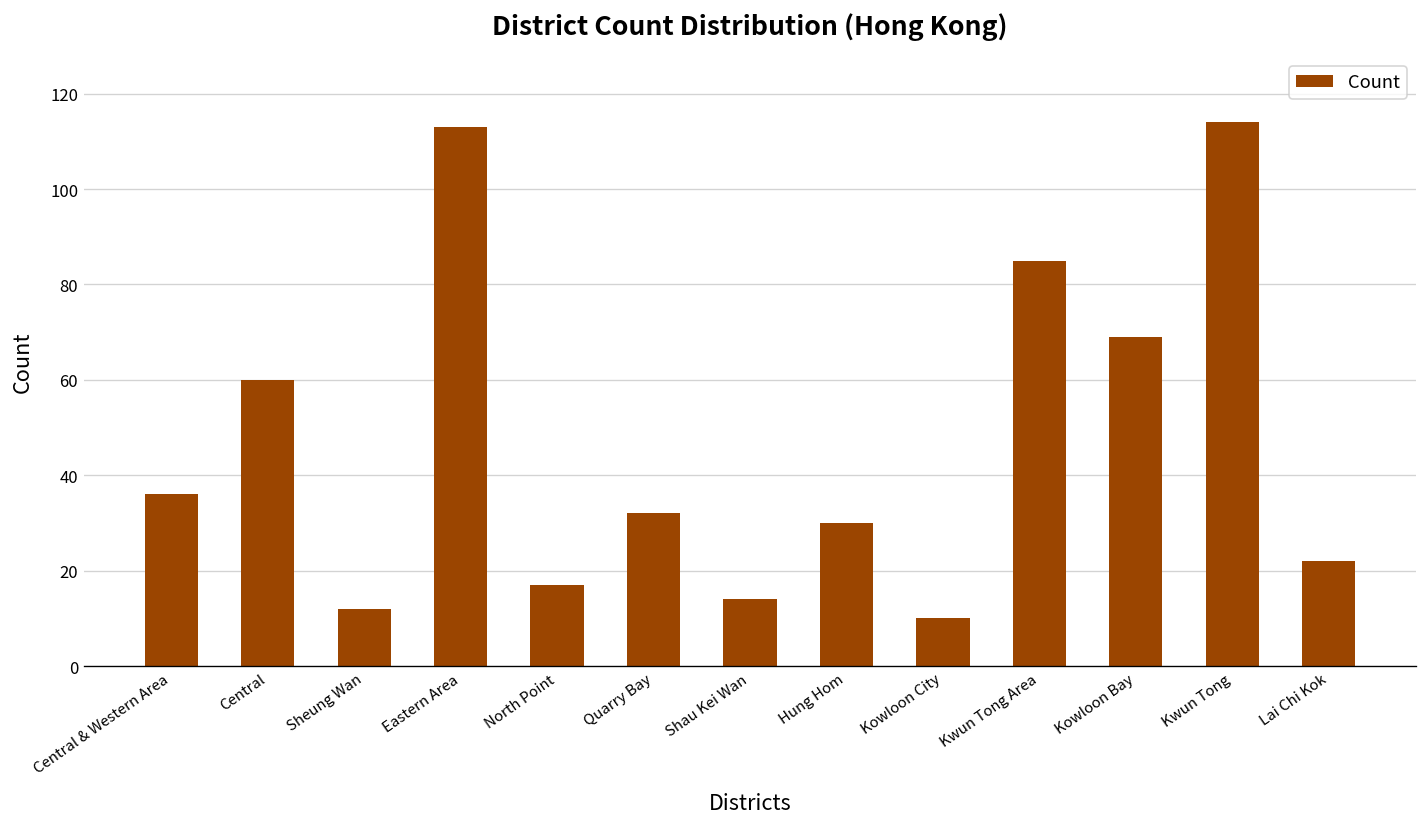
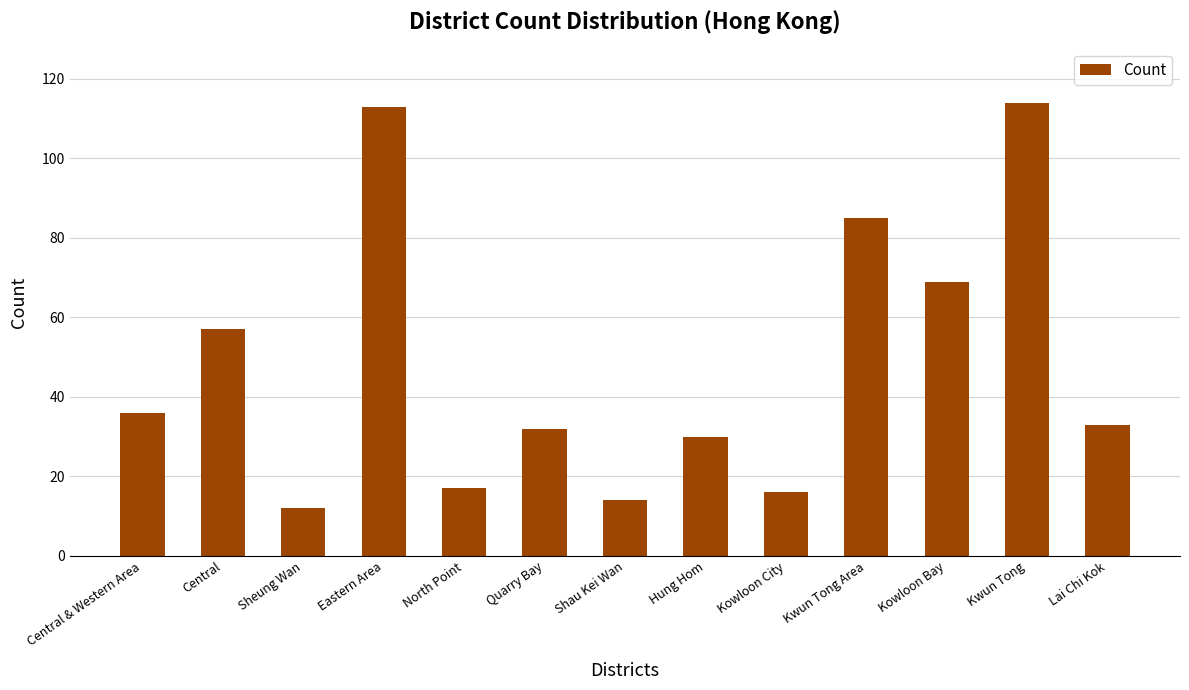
  {
    "Central & Western Area": 36,
-   "Central": 60,
+   "Central": 57,
    "Sheung Wan": 12,
    "Eastern Area": 113,
    "North Point": 17,
    "Quarry Bay": 32,
    "Shau Kei Wan": 14,
    "Hung Hom": 30,
-   "Kowloon City": 10,
+   "Kowloon City": 16,
    "Kwun Tong Area": 85,
    "Kowloon Bay": 69,
    "Kwun Tong": 114,
-   "Lai Chi Kok": 22
+   "Lai Chi Kok": 33
  }
